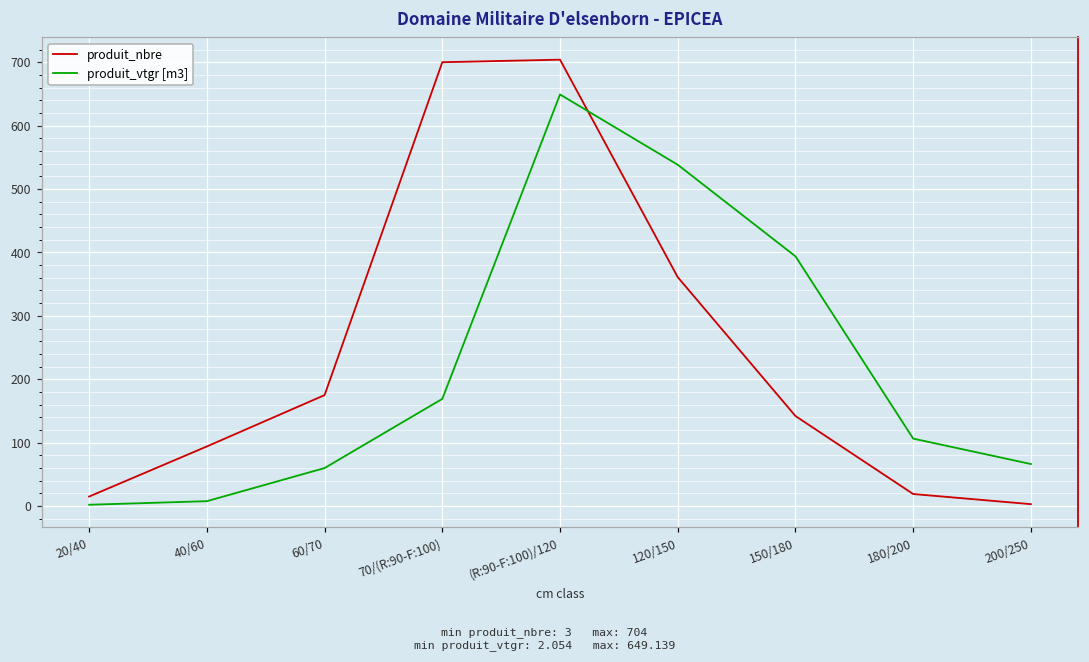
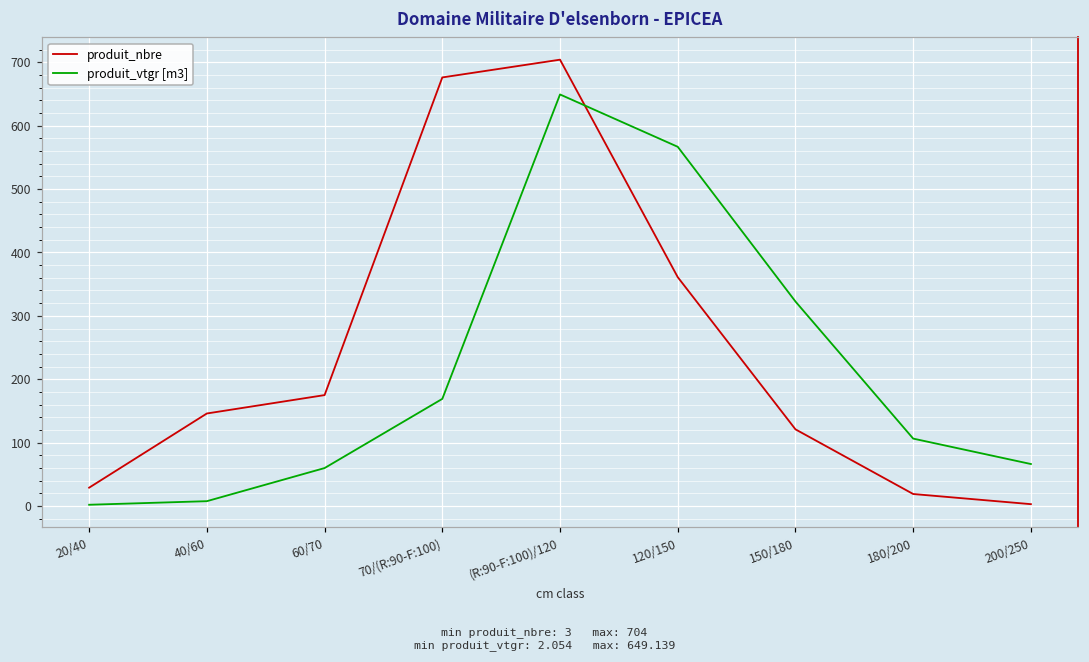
  {
    "produit_nbre": {
-     "20/40": 20,
-     "40/60": 90,
+     "20/40": 30,
+     "40/60": 150,
      "60/70": 180,
-     "70/(R:90-F:100)": 700,
+     "70/(R:90-F:100)": 680,
      "(R:90-F:100)/120": 700,
      "120/150": 360,
-     "150/180": 140,
+     "150/180": 120,
      "180/200": 20,
      "200/250": 0
    },
    "produit_vtgr [m3]": {
      "20/40": 0,
      "40/60": 10,
      "60/70": 60,
      "70/(R:90-F:100)": 170,
      "(R:90-F:100)/120": 650,
-     "120/150": 540,
-     "150/180": 390,
+     "120/150": 570,
+     "150/180": 320,
      "180/200": 110,
      "200/250": 70
    }
  }
